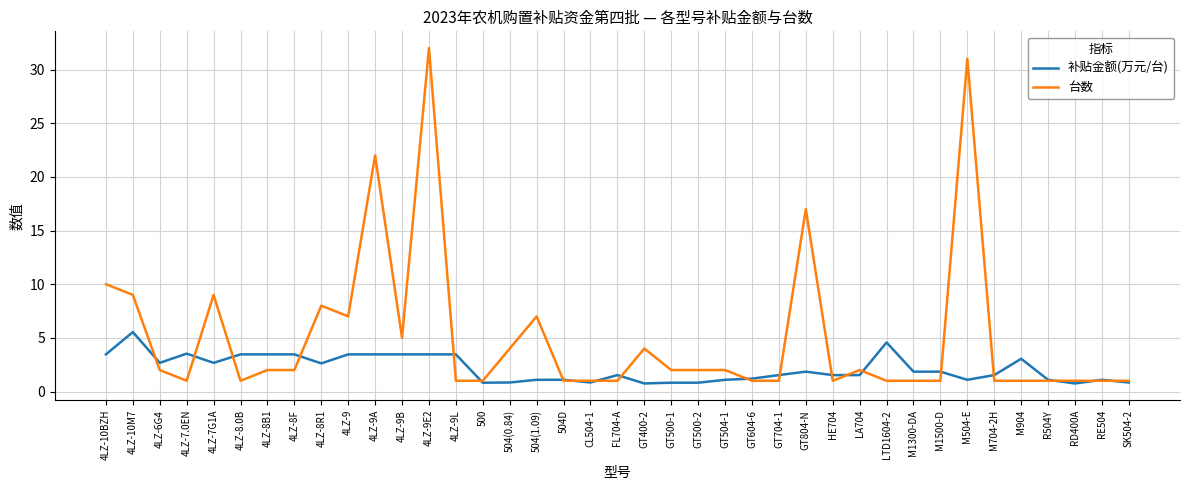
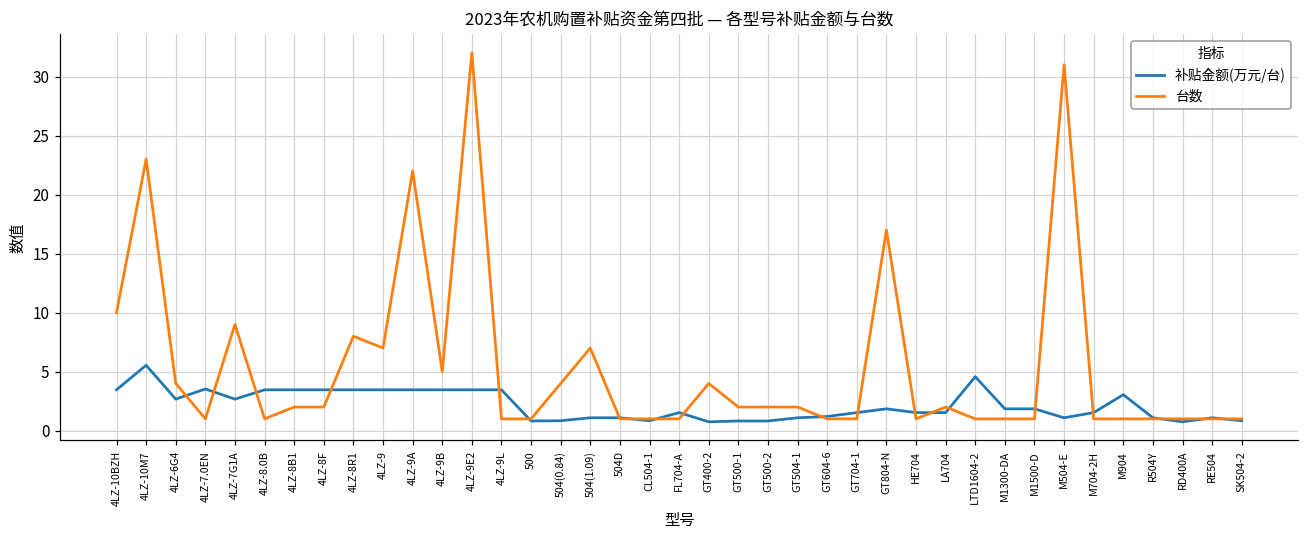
  {
    "补贴金额(万元/台)": {
      "4LZ-10BZH": 3.5,
      "4LZ-10M7": 5.5,
      "4LZ-6G4": 2.7,
      "4LZ-7.0EN": 3.5,
      "4LZ-7G1A": 2.7,
      "4LZ-8.0B": 3.5,
      "4LZ-8B1": 3.5,
      "4LZ-8F": 3.5,
-     "4LZ-8R1": 2.6,
+     "4LZ-8R1": 3.5,
      "4LZ-9": 3.5,
      "4LZ-9A": 3.5,
      "4LZ-9B": 3.5,
      "4LZ-9E2": 3.5,
      "4LZ-9L": 3.5,
      "504(0.84)": 0.8,
      "504(1.09)": 1.1,
      "FL704-A": 1.5,
      "GT400-2": 0.8,
      "GT500-1": 0.8,
      "GT500-2": 0.8,
      "GT504-1": 1.1,
      "GT704-1": 1.5,
      "GT804-N": 1.9,
      "HE704": 1.5,
      "LA704": 1.5,
      "LTD1604-2": 4.6,
      "M1300-DA": 1.9,
      "M1500-D": 1.9,
      "M504-E": 1.1,
      "M704-2H": 1.5,
      "M904": 3.1,
      "RD400A": 0.8
    },
    "台数": {
      "4LZ-10BZH": 10,
-     "4LZ-10M7": 9,
-     "4LZ-6G4": 2,
+     "4LZ-10M7": 23,
+     "4LZ-6G4": 4,
      "4LZ-7.0EN": 1,
      "4LZ-7G1A": 9,
      "4LZ-8.0B": 1,
      "4LZ-8B1": 2,
      "4LZ-8F": 2,
      "4LZ-8R1": 8,
      "4LZ-9": 7,
      "4LZ-9A": 22,
      "4LZ-9B": 5,
      "4LZ-9E2": 32,
      "4LZ-9L": 1,
      "504(0.84)": 4,
      "504(1.09)": 7,
      "FL704-A": 1,
      "GT400-2": 4,
      "GT500-1": 2,
      "GT500-2": 2,
      "GT504-1": 2,
      "GT704-1": 1,
      "GT804-N": 17,
      "HE704": 1,
      "LA704": 2,
      "LTD1604-2": 1,
      "M1300-DA": 1,
      "M1500-D": 1,
      "M504-E": 31,
      "M704-2H": 1,
      "M904": 1,
      "RD400A": 1
    }
  }
